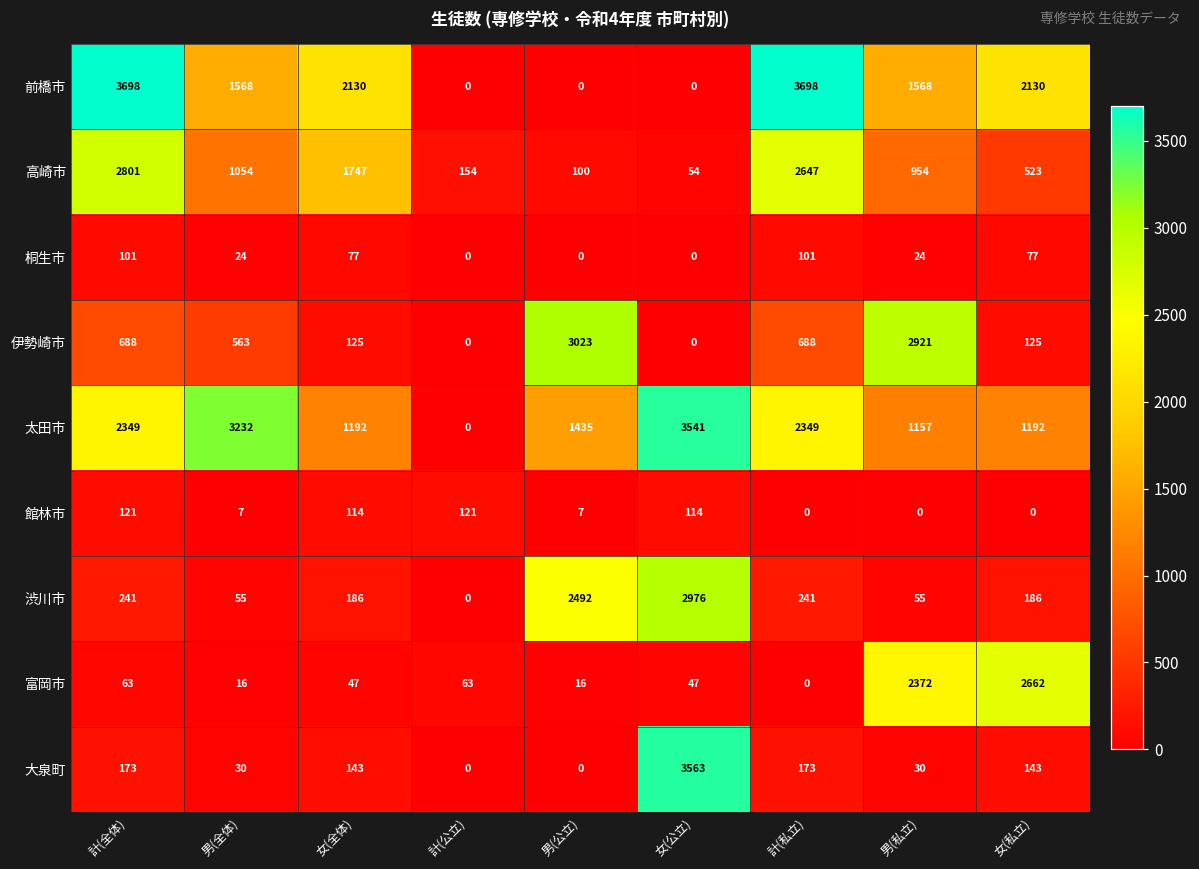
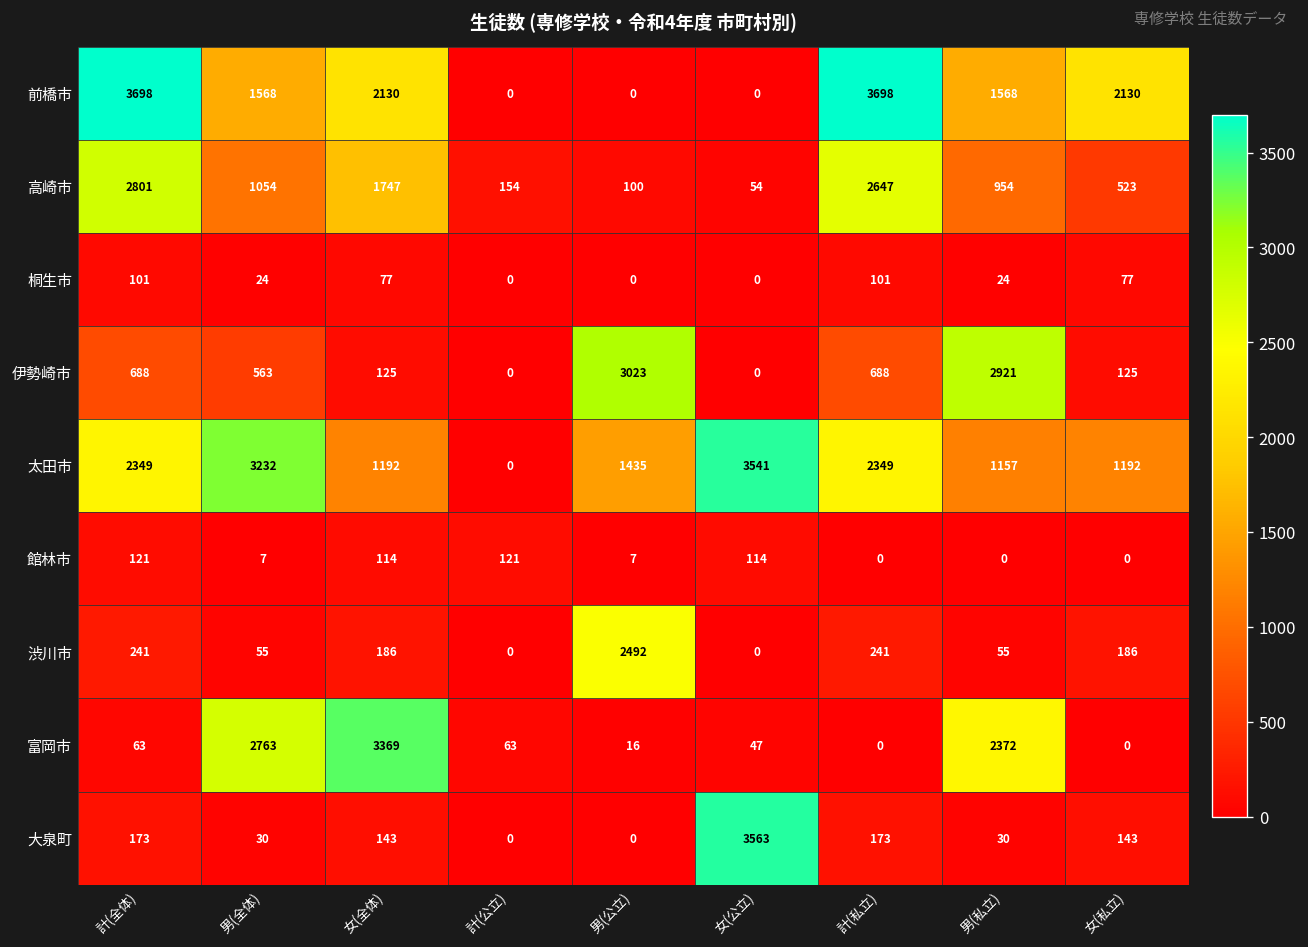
  {
    "前橋市": {
      "計(全体)": 3698,
      "男(全体)": 1568,
      "女(全体)": 2130,
      "計(公立)": 0,
      "男(公立)": 0,
      "女(公立)": 0,
      "計(私立)": 3698,
      "男(私立)": 1568,
      "女(私立)": 2130
    },
    "高崎市": {
      "計(全体)": 2801,
      "男(全体)": 1054,
      "女(全体)": 1747,
      "計(公立)": 154,
      "男(公立)": 100,
      "女(公立)": 54,
      "計(私立)": 2647,
      "男(私立)": 954,
      "女(私立)": 523
    },
    "桐生市": {
      "計(全体)": 101,
      "男(全体)": 24,
      "女(全体)": 77,
      "計(公立)": 0,
      "男(公立)": 0,
      "女(公立)": 0,
      "計(私立)": 101,
      "男(私立)": 24,
      "女(私立)": 77
    },
    "伊勢崎市": {
      "計(全体)": 688,
      "男(全体)": 563,
      "女(全体)": 125,
      "計(公立)": 0,
      "男(公立)": 3023,
      "女(公立)": 0,
      "計(私立)": 688,
      "男(私立)": 2921,
      "女(私立)": 125
    },
    "太田市": {
      "計(全体)": 2349,
      "男(全体)": 3232,
      "女(全体)": 1192,
      "計(公立)": 0,
      "男(公立)": 1435,
      "女(公立)": 3541,
      "計(私立)": 2349,
      "男(私立)": 1157,
      "女(私立)": 1192
    },
    "館林市": {
      "計(全体)": 121,
      "男(全体)": 7,
      "女(全体)": 114,
      "計(公立)": 121,
      "男(公立)": 7,
      "女(公立)": 114,
      "計(私立)": 0,
      "男(私立)": 0,
      "女(私立)": 0
    },
    "渋川市": {
      "計(全体)": 241,
      "男(全体)": 55,
      "女(全体)": 186,
      "計(公立)": 0,
      "男(公立)": 2492,
-     "女(公立)": 2976,
+     "女(公立)": 0,
      "計(私立)": 241,
      "男(私立)": 55,
      "女(私立)": 186
    },
    "富岡市": {
      "計(全体)": 63,
-     "男(全体)": 16,
-     "女(全体)": 47,
+     "男(全体)": 2763,
+     "女(全体)": 3369,
      "計(公立)": 63,
      "男(公立)": 16,
      "女(公立)": 47,
      "計(私立)": 0,
      "男(私立)": 2372,
-     "女(私立)": 2662
+     "女(私立)": 0
    },
    "大泉町": {
      "計(全体)": 173,
      "男(全体)": 30,
      "女(全体)": 143,
      "計(公立)": 0,
      "男(公立)": 0,
      "女(公立)": 3563,
      "計(私立)": 173,
      "男(私立)": 30,
      "女(私立)": 143
    }
  }
